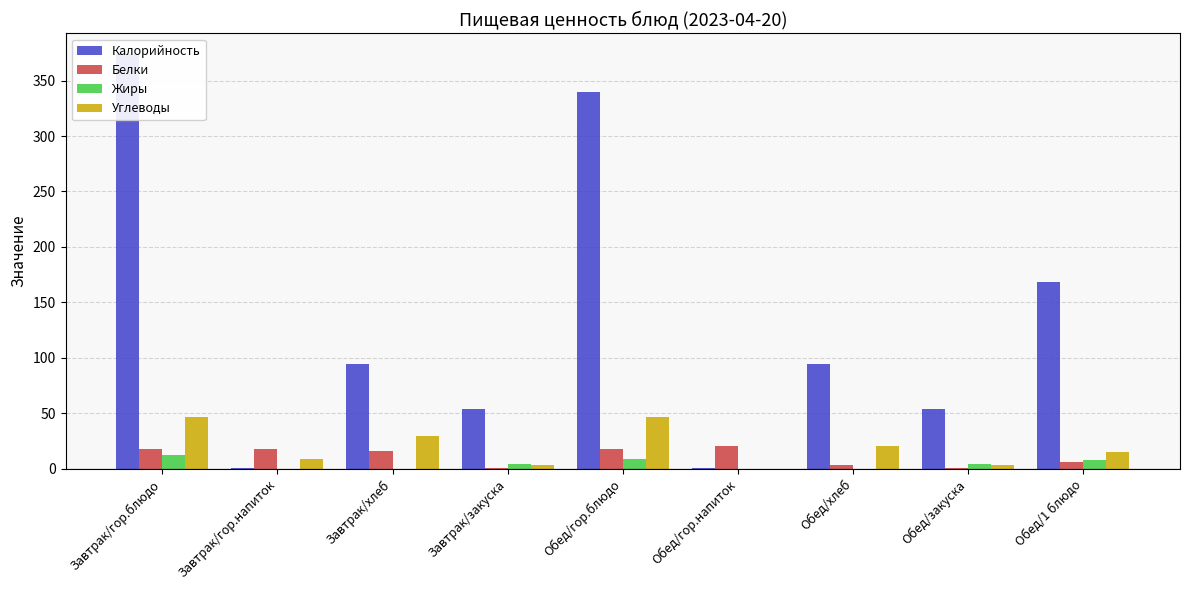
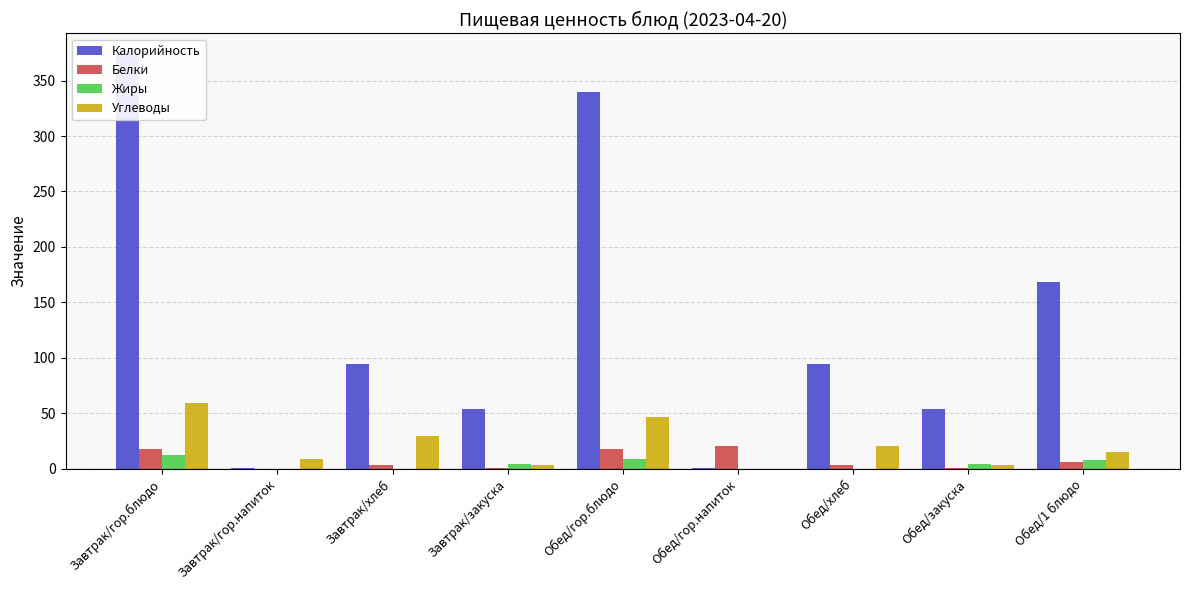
  {
    "Калорийность": {
      "Завтрак/хлеб": 94,
      "Завтрак/закуска": 54,
      "Обед/гор.блюдо": 340,
      "Обед/хлеб": 94,
      "Обед/закуска": 54,
      "Обед/1 блюдо": 168
    },
    "Белки": {
      "Завтрак/гор.блюдо": 18,
-     "Завтрак/гор.напиток": 18,
-     "Завтрак/хлеб": 16,
+     "Завтрак/гор.напиток": 0,
+     "Завтрак/хлеб": 3,
      "Обед/гор.блюдо": 18,
      "Обед/гор.напиток": 20,
      "Обед/хлеб": 3,
      "Обед/1 блюдо": 6
    },
    "Жиры": {
      "Завтрак/гор.блюдо": 12,
      "Завтрак/гор.напиток": 0,
      "Завтрак/хлеб": 0,
      "Завтрак/закуска": 4,
      "Обед/гор.блюдо": 9,
      "Обед/гор.напиток": 0,
      "Обед/хлеб": 0,
      "Обед/закуска": 4,
      "Обед/1 блюдо": 8
    },
    "Углеводы": {
-     "Завтрак/гор.блюдо": 47,
+     "Завтрак/гор.блюдо": 59,
      "Завтрак/гор.напиток": 9,
      "Завтрак/хлеб": 29,
      "Завтрак/закуска": 3,
      "Обед/гор.блюдо": 47,
      "Обед/гор.напиток": 0,
      "Обед/хлеб": 20,
      "Обед/закуска": 3,
      "Обед/1 блюдо": 15
    }
  }
